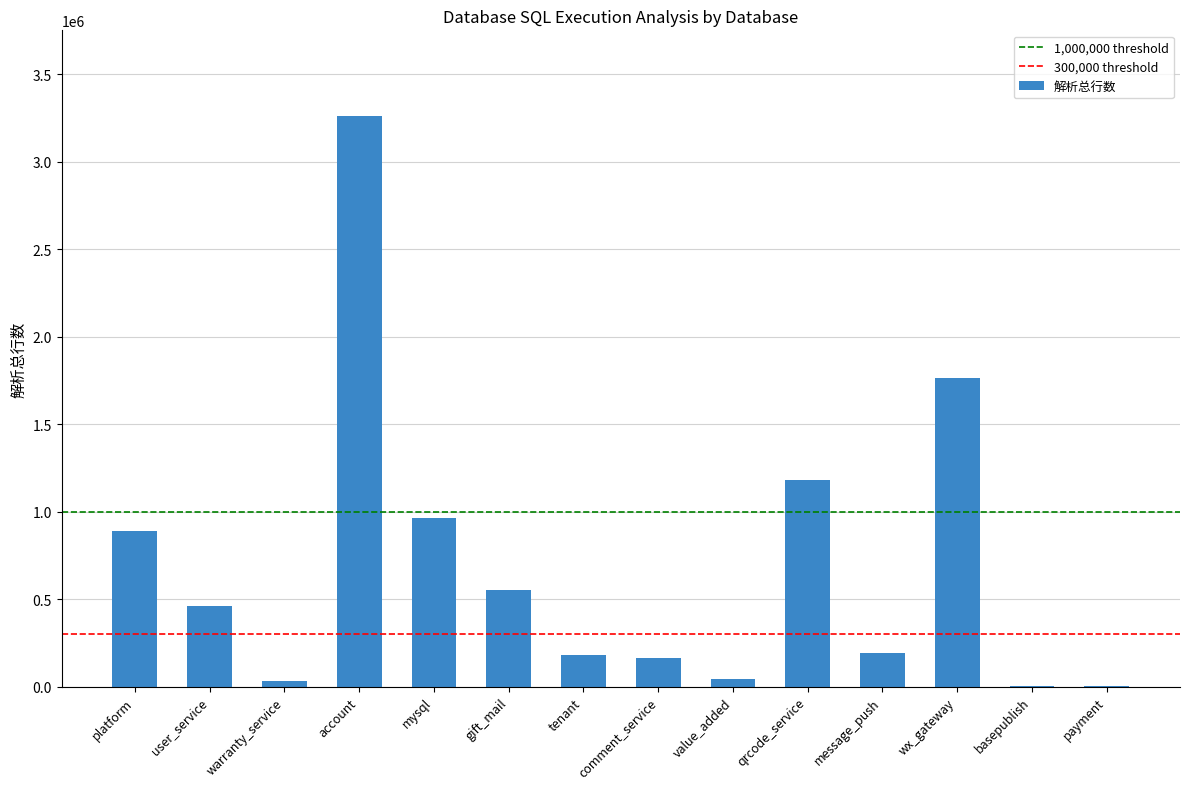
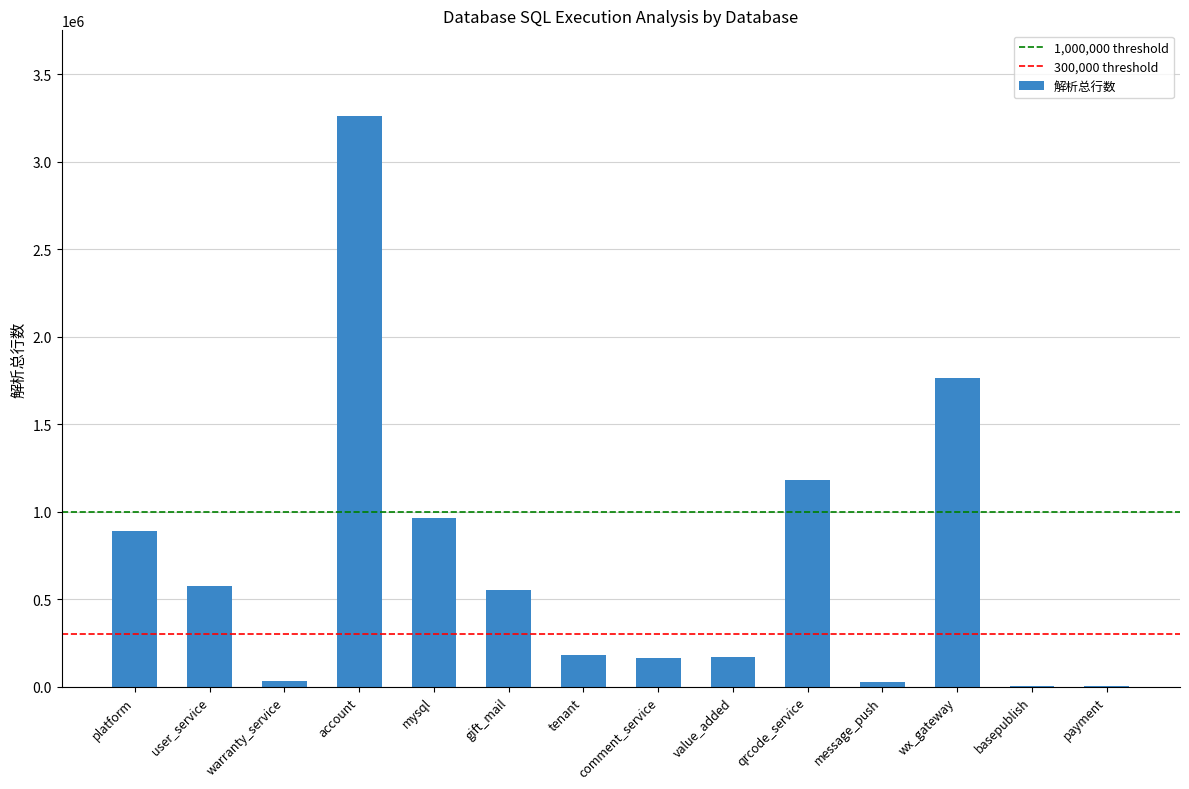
  {
    "platform": 890000,
-   "user_service": 460000,
+   "user_service": 580000,
    "warranty_service": 30000,
    "account": 3260000,
    "mysql": 960000,
    "gift_mail": 550000,
    "tenant": 180000,
    "comment_service": 170000,
-   "value_added": 40000,
+   "value_added": 170000,
    "qrcode_service": 1180000,
-   "message_push": 190000,
+   "message_push": 30000,
    "wx_gateway": 1760000
  }
